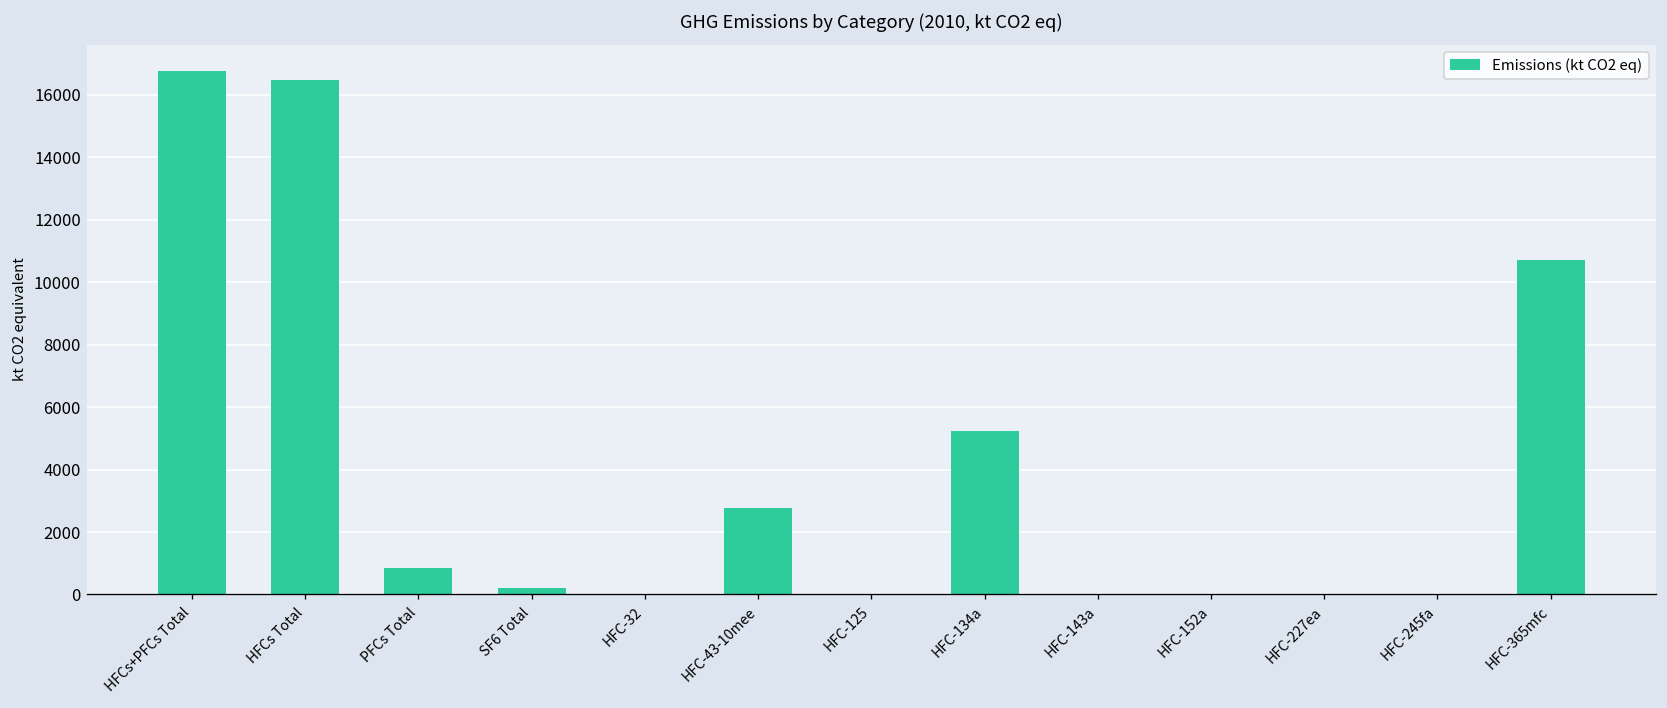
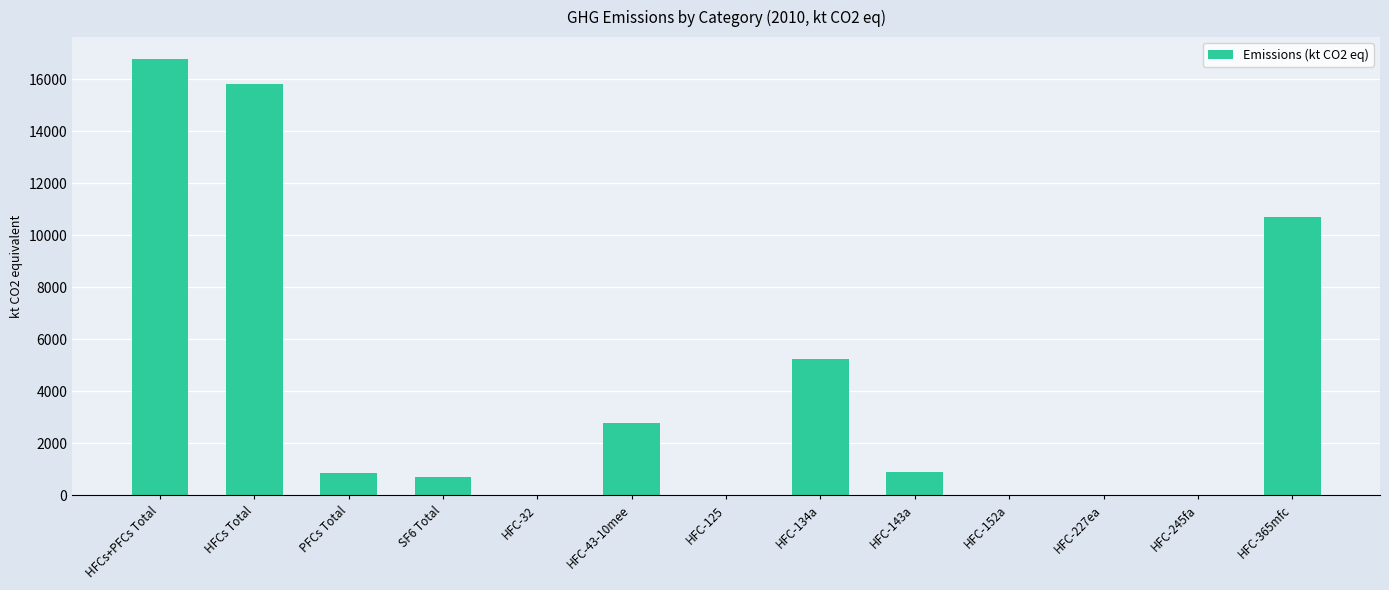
  {
    "HFCs+PFCs Total": 16800,
-   "HFCs Total": 16500,
+   "HFCs Total": 15800,
    "PFCs Total": 800,
-   "SF6 Total": 200,
+   "SF6 Total": 700,
    "HFC-43-10mee": 2800,
    "HFC-134a": 5200,
-   "HFC-143a": 0,
+   "HFC-143a": 900,
    "HFC-365mfc": 10700
  }
